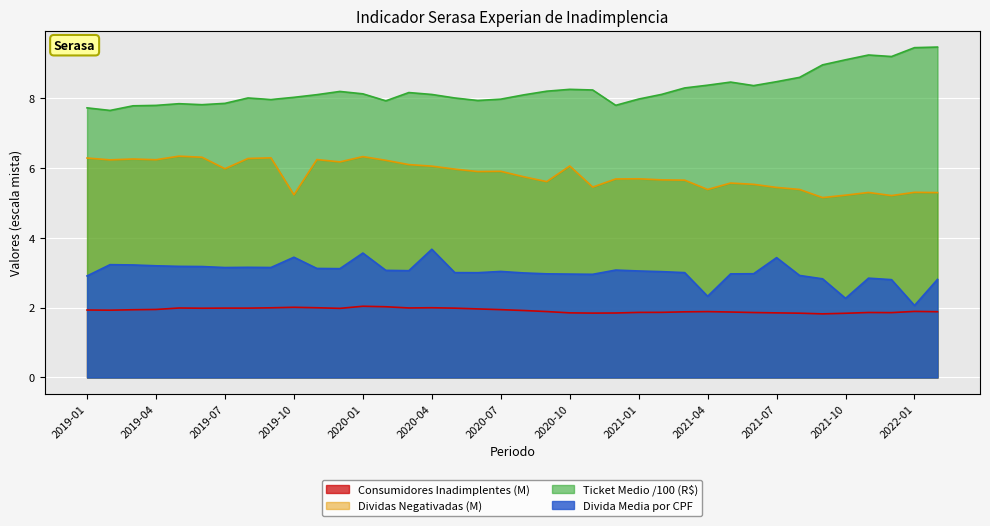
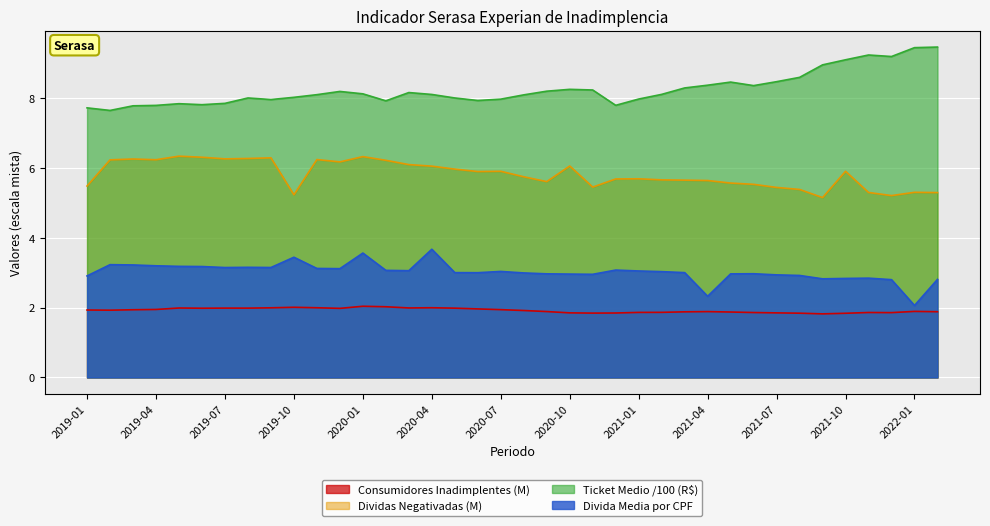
  {
    "Consumidores Inadimplentes (M)": {
      "2019-01": 1.9,
      "2019-04": 1.9,
      "2019-07": 2.0,
      "2019-10": 2.0,
      "2020-01": 2.0,
      "2020-04": 2.0,
      "2020-07": 1.9,
      "2020-10": 1.9,
      "2021-01": 1.9,
      "2021-04": 1.9,
      "2021-07": 1.9,
      "2021-10": 1.8,
      "2022-01": 1.9
    },
    "Dividas Negativadas (M)": {
-     "2019-01": 6.3,
+     "2019-01": 5.5,
      "2019-04": 6.2,
-     "2019-07": 6.0,
+     "2019-07": 6.3,
      "2019-10": 5.2,
      "2020-01": 6.3,
      "2020-04": 6.1,
      "2020-07": 5.9,
      "2020-10": 6.1,
      "2021-01": 5.7,
-     "2021-04": 5.4,
+     "2021-04": 5.6,
      "2021-07": 5.4,
-     "2021-10": 5.2,
+     "2021-10": 5.9,
      "2022-01": 5.3
    },
    "Ticket Medio /100 (R$)": {
      "2019-01": 7.7,
      "2019-04": 7.8,
      "2019-07": 7.9,
      "2019-10": 8.0,
      "2020-01": 8.1,
      "2020-04": 8.1,
      "2020-07": 8.0,
      "2020-10": 8.3,
      "2021-01": 8.0,
      "2021-04": 8.4,
      "2021-07": 8.5,
      "2021-10": 9.1,
      "2022-01": 9.5
    },
    "Divida Media por CPF": {
      "2019-01": 2.9,
      "2019-04": 3.2,
      "2019-07": 3.2,
      "2019-10": 3.4,
      "2020-01": 3.6,
      "2020-04": 3.7,
      "2020-07": 3.0,
      "2020-10": 3.0,
      "2021-01": 3.1,
      "2021-04": 2.3,
-     "2021-07": 3.4,
-     "2021-10": 2.3,
+     "2021-07": 2.9,
+     "2021-10": 2.8,
      "2022-01": 2.1
    }
  }
